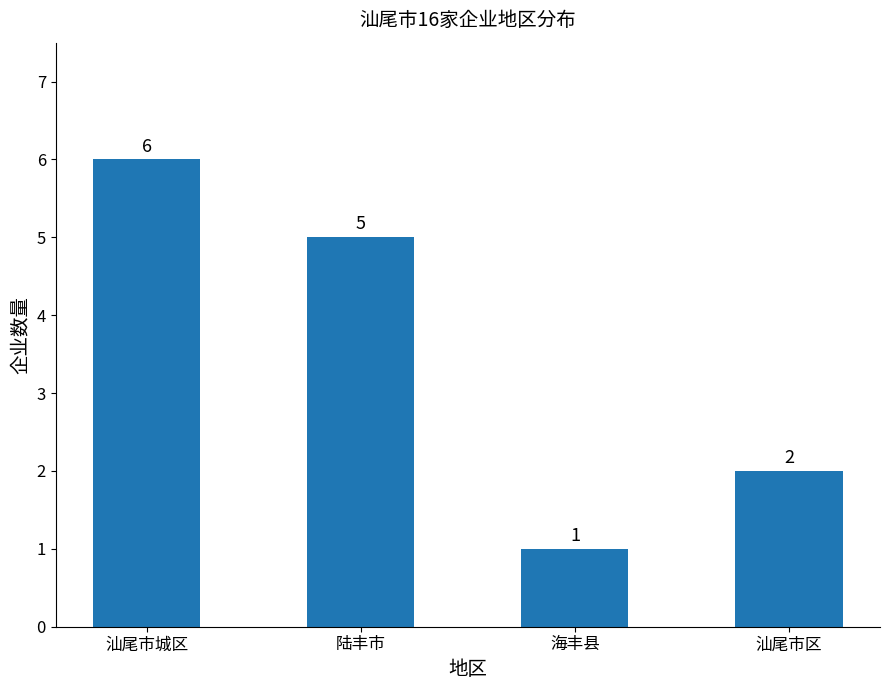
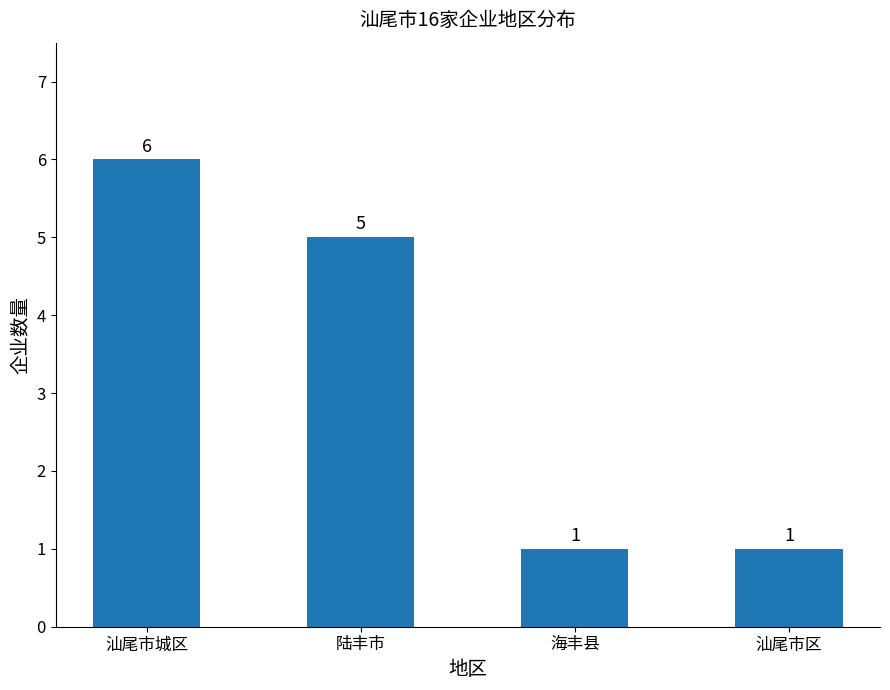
  {
    "汕尾市城区": 6,
    "陆丰市": 5,
    "海丰县": 1,
-   "汕尾市区": 2
+   "汕尾市区": 1
  }
